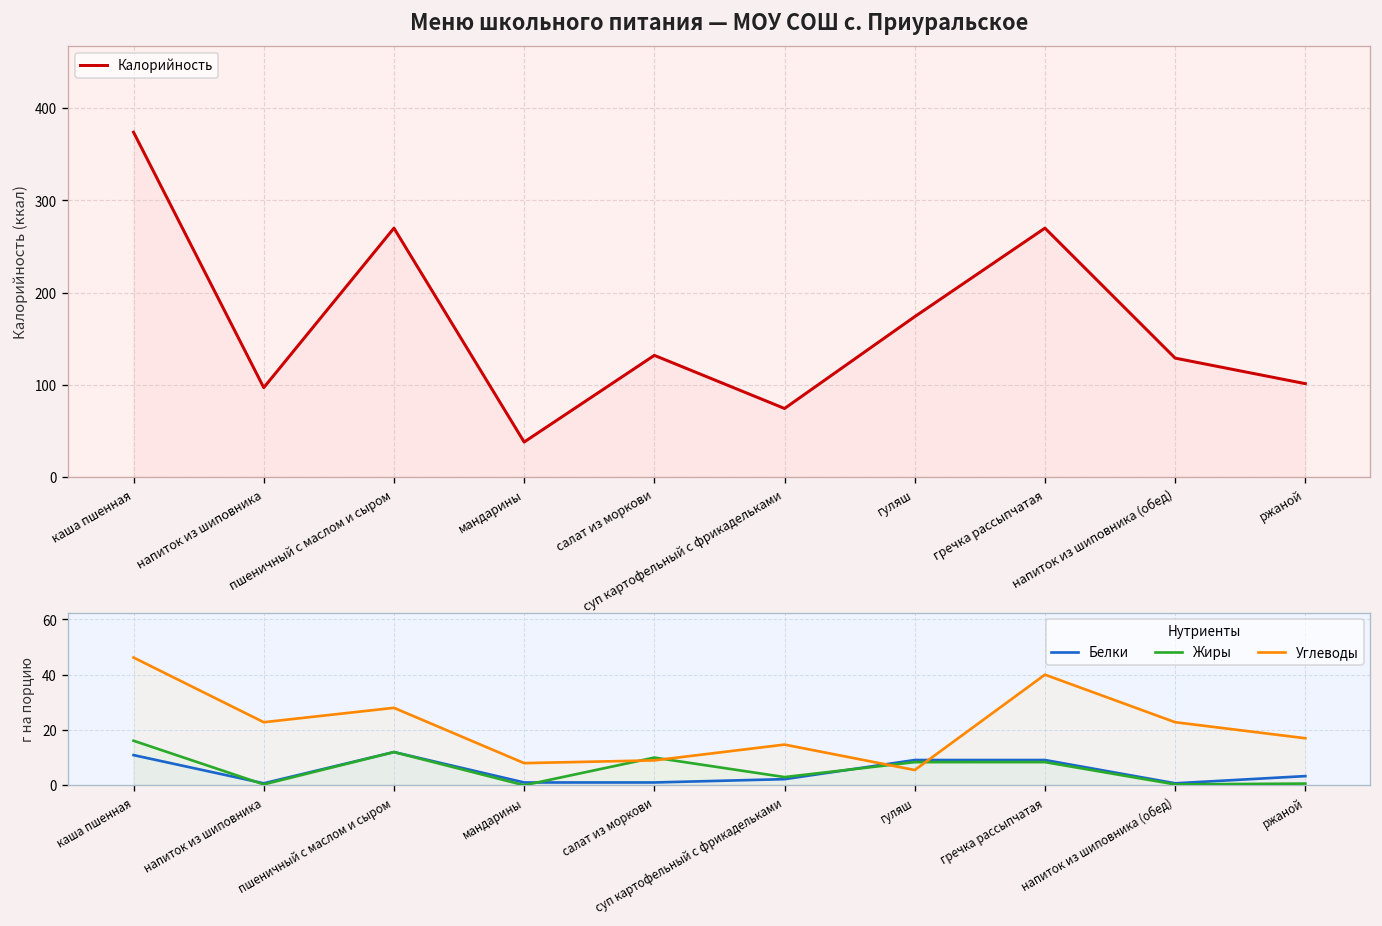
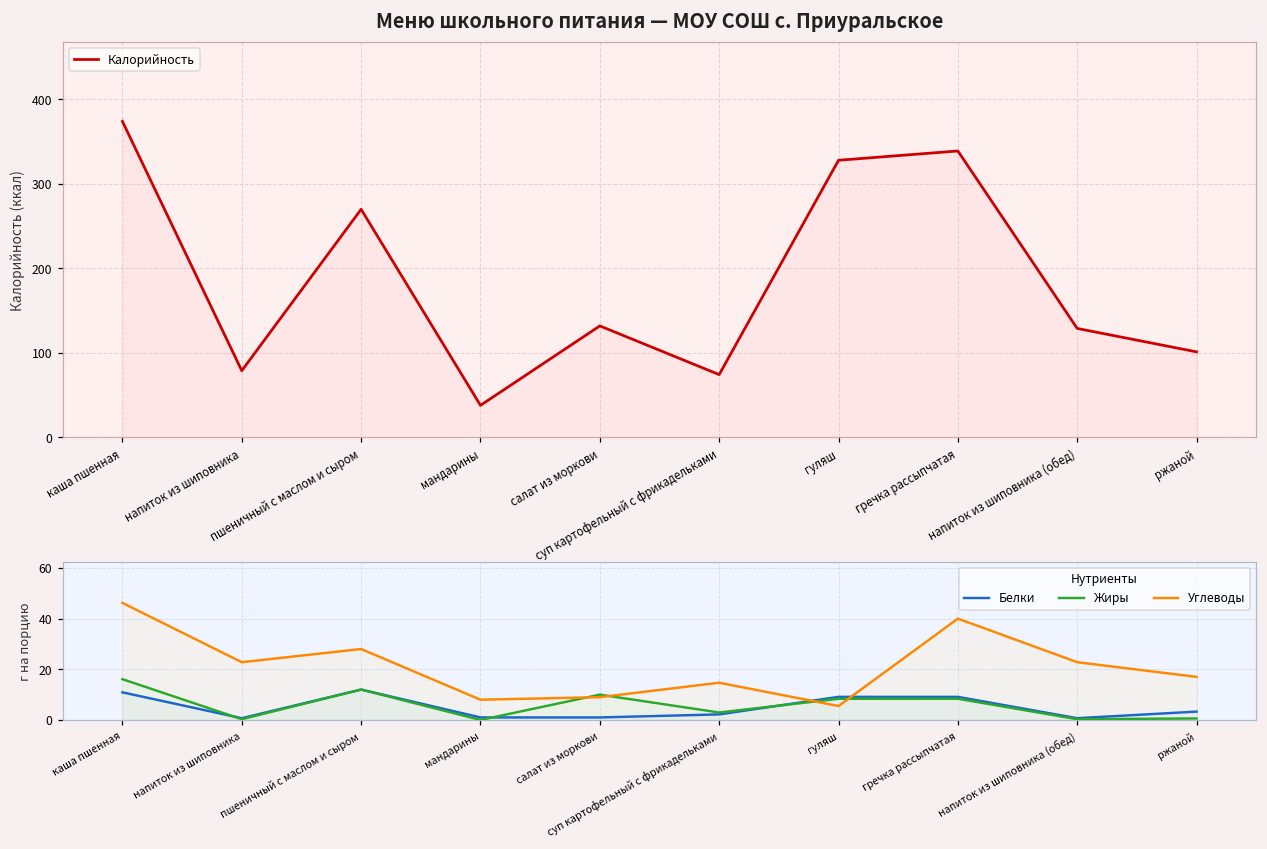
  {
    "Меню школьного питания — МОУ СОШ с. Приуральское": {
      "каша пшенная": 370,
-     "напиток из шиповника": 100,
+     "напиток из шиповника": 80,
      "пшеничный с маслом и сыром": 270,
      "мандарины": 40,
      "салат из моркови": 130,
      "суп картофельный с фрикадельками": 70,
-     "гуляш": 170,
-     "гречка рассыпчатая": 270,
+     "гуляш": 330,
+     "гречка рассыпчатая": 340,
      "напиток из шиповника (обед)": 130,
      "ржаной": 100
    }
  }
